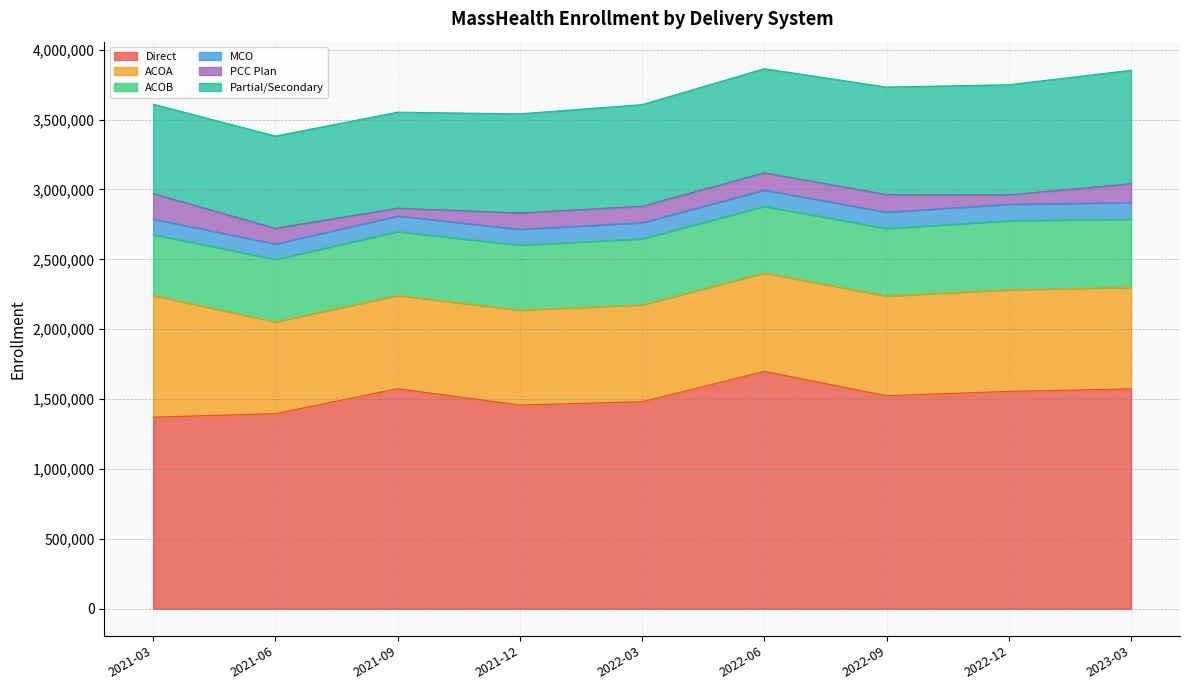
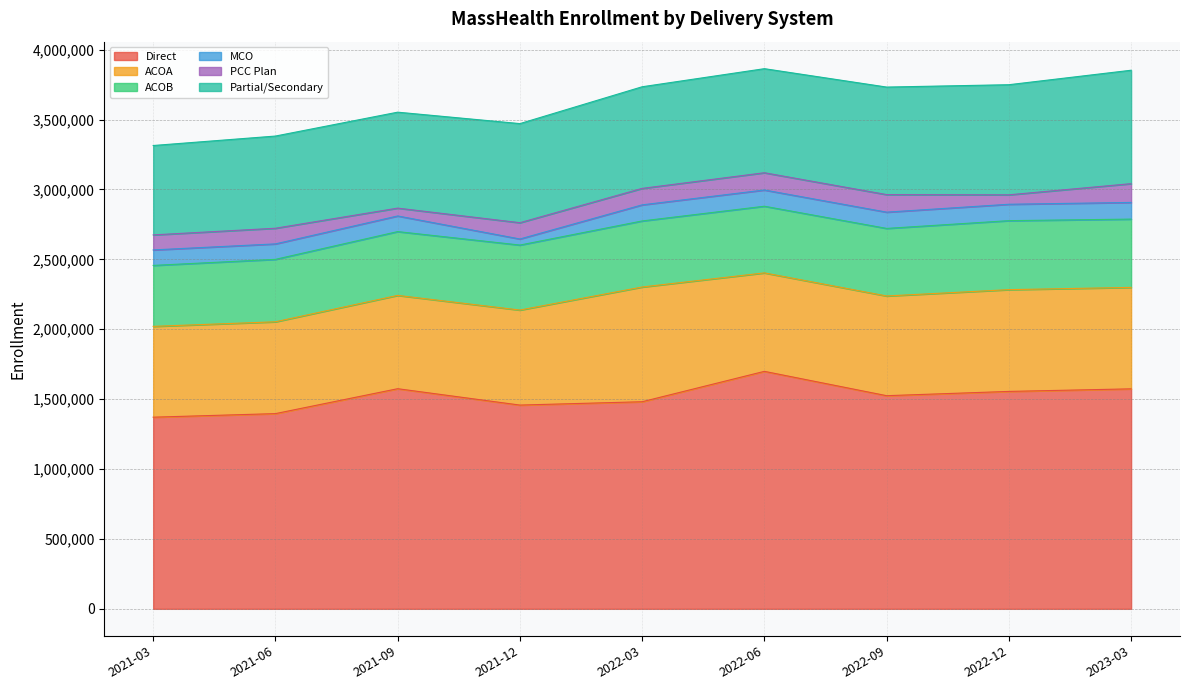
  {
    "Direct": {
      "2021-03": "1,370,000",
      "2021-06": "1,400,000",
      "2021-09": "1,570,000",
      "2021-12": "1,460,000",
      "2022-03": "1,480,000",
      "2022-06": "1,700,000",
      "2022-09": "1,520,000",
      "2022-12": "1,560,000",
      "2023-03": "1,570,000"
    },
    "ACOA": {
-     "2021-03": "870,000",
+     "2021-03": "650,000",
      "2021-06": "660,000",
      "2021-09": "670,000",
      "2021-12": "680,000",
-     "2022-03": "690,000",
+     "2022-03": "820,000",
      "2022-06": "700,000",
      "2022-09": "710,000",
      "2022-12": "730,000",
      "2023-03": "730,000"
    },
    "MCO": {
      "2021-03": "110,000",
      "2021-06": "110,000",
      "2021-09": "110,000",
-     "2021-12": "110,000",
+     "2021-12": "40,000",
      "2022-03": "120,000",
      "2022-06": "120,000",
      "2022-09": "120,000",
      "2022-12": "120,000",
      "2023-03": "120,000"
    },
    "PCC Plan": {
-     "2021-03": "180,000",
+     "2021-03": "110,000",
      "2021-06": "110,000",
      "2021-09": "60,000",
      "2021-12": "120,000",
      "2022-03": "120,000",
      "2022-06": "120,000",
      "2022-09": "130,000",
      "2022-12": "70,000",
      "2023-03": "130,000"
    }
  }
